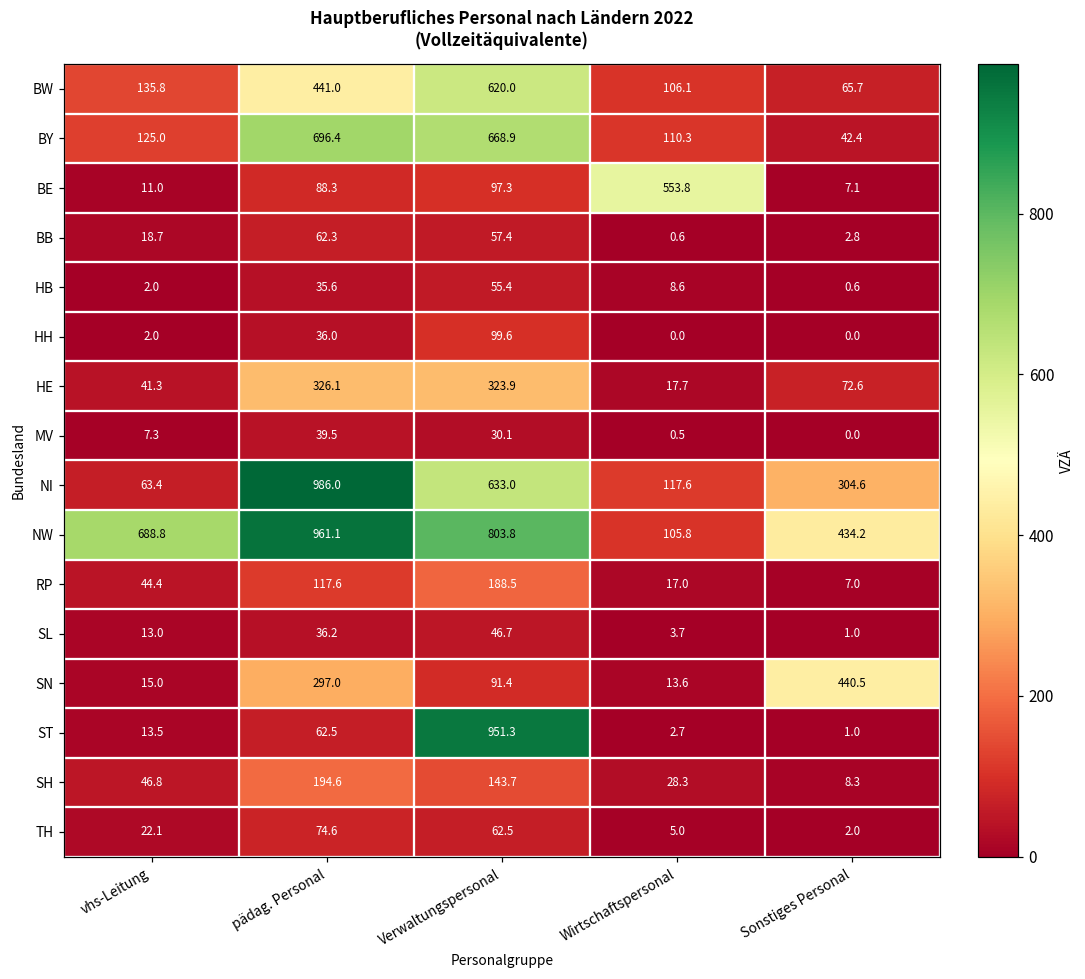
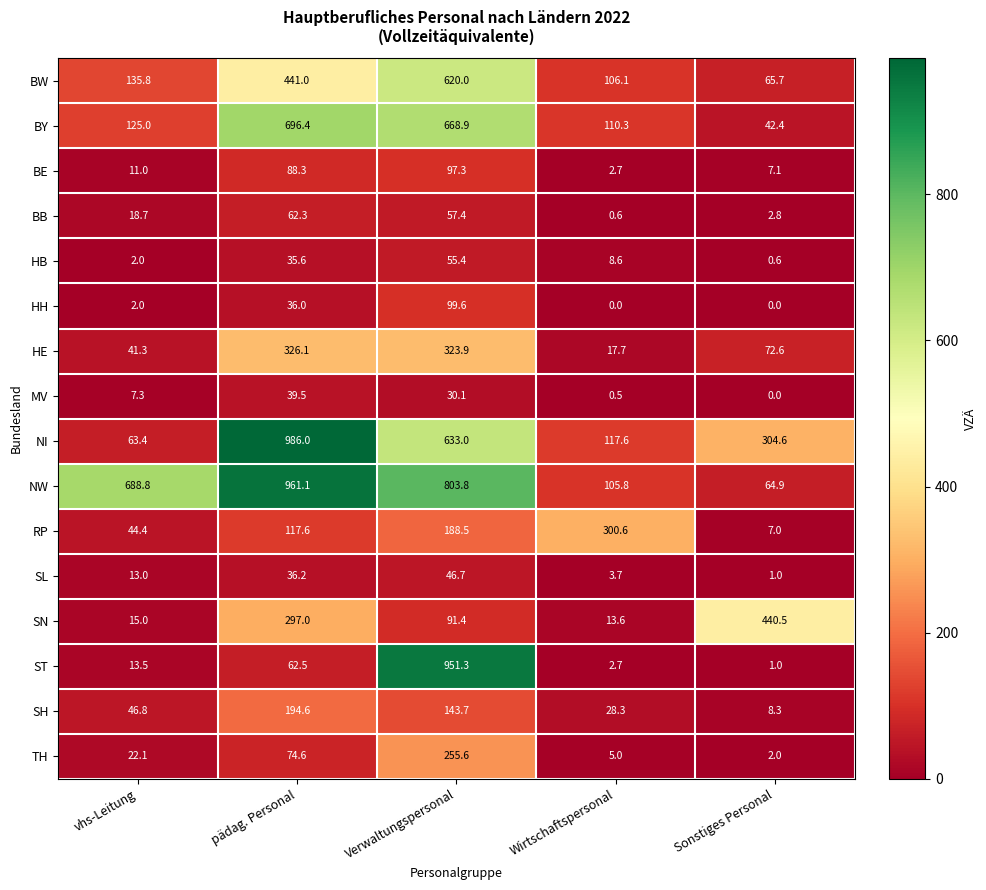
  {
    "BW": {
      "vhs-Leitung": 135.8,
      "pädag. Personal": 441.0,
      "Verwaltungspersonal": 620.0,
      "Wirtschaftspersonal": 106.1,
      "Sonstiges Personal": 65.7
    },
    "BY": {
      "vhs-Leitung": 125.0,
      "pädag. Personal": 696.4,
      "Verwaltungspersonal": 668.9,
      "Wirtschaftspersonal": 110.3,
      "Sonstiges Personal": 42.4
    },
    "BE": {
      "vhs-Leitung": 11.0,
      "pädag. Personal": 88.3,
      "Verwaltungspersonal": 97.3,
-     "Wirtschaftspersonal": 553.8,
+     "Wirtschaftspersonal": 2.7,
      "Sonstiges Personal": 7.1
    },
    "BB": {
      "vhs-Leitung": 18.7,
      "pädag. Personal": 62.3,
      "Verwaltungspersonal": 57.4,
      "Wirtschaftspersonal": 0.6,
      "Sonstiges Personal": 2.8
    },
    "HB": {
      "vhs-Leitung": 2.0,
      "pädag. Personal": 35.6,
      "Verwaltungspersonal": 55.4,
      "Wirtschaftspersonal": 8.6,
      "Sonstiges Personal": 0.6
    },
    "HH": {
      "vhs-Leitung": 2.0,
      "pädag. Personal": 36.0,
      "Verwaltungspersonal": 99.6,
      "Wirtschaftspersonal": 0.0,
      "Sonstiges Personal": 0.0
    },
    "HE": {
      "vhs-Leitung": 41.3,
      "pädag. Personal": 326.1,
      "Verwaltungspersonal": 323.9,
      "Wirtschaftspersonal": 17.7,
      "Sonstiges Personal": 72.6
    },
    "MV": {
      "vhs-Leitung": 7.3,
      "pädag. Personal": 39.5,
      "Verwaltungspersonal": 30.1,
      "Wirtschaftspersonal": 0.5,
      "Sonstiges Personal": 0.0
    },
    "NI": {
      "vhs-Leitung": 63.4,
      "pädag. Personal": 986.0,
      "Verwaltungspersonal": 633.0,
      "Wirtschaftspersonal": 117.6,
      "Sonstiges Personal": 304.6
    },
    "NW": {
      "vhs-Leitung": 688.8,
      "pädag. Personal": 961.1,
      "Verwaltungspersonal": 803.8,
      "Wirtschaftspersonal": 105.8,
-     "Sonstiges Personal": 434.2
+     "Sonstiges Personal": 64.9
    },
    "RP": {
      "vhs-Leitung": 44.4,
      "pädag. Personal": 117.6,
      "Verwaltungspersonal": 188.5,
-     "Wirtschaftspersonal": 17.0,
+     "Wirtschaftspersonal": 300.6,
      "Sonstiges Personal": 7.0
    },
    "SL": {
      "vhs-Leitung": 13.0,
      "pädag. Personal": 36.2,
      "Verwaltungspersonal": 46.7,
      "Wirtschaftspersonal": 3.7,
      "Sonstiges Personal": 1.0
    },
    "SN": {
      "vhs-Leitung": 15.0,
      "pädag. Personal": 297.0,
      "Verwaltungspersonal": 91.4,
      "Wirtschaftspersonal": 13.6,
      "Sonstiges Personal": 440.5
    },
    "ST": {
      "vhs-Leitung": 13.5,
      "pädag. Personal": 62.5,
      "Verwaltungspersonal": 951.3,
      "Wirtschaftspersonal": 2.7,
      "Sonstiges Personal": 1.0
    },
    "SH": {
      "vhs-Leitung": 46.8,
      "pädag. Personal": 194.6,
      "Verwaltungspersonal": 143.7,
      "Wirtschaftspersonal": 28.3,
      "Sonstiges Personal": 8.3
    },
    "TH": {
      "vhs-Leitung": 22.1,
      "pädag. Personal": 74.6,
-     "Verwaltungspersonal": 62.5,
+     "Verwaltungspersonal": 255.6,
      "Wirtschaftspersonal": 5.0,
      "Sonstiges Personal": 2.0
    }
  }
